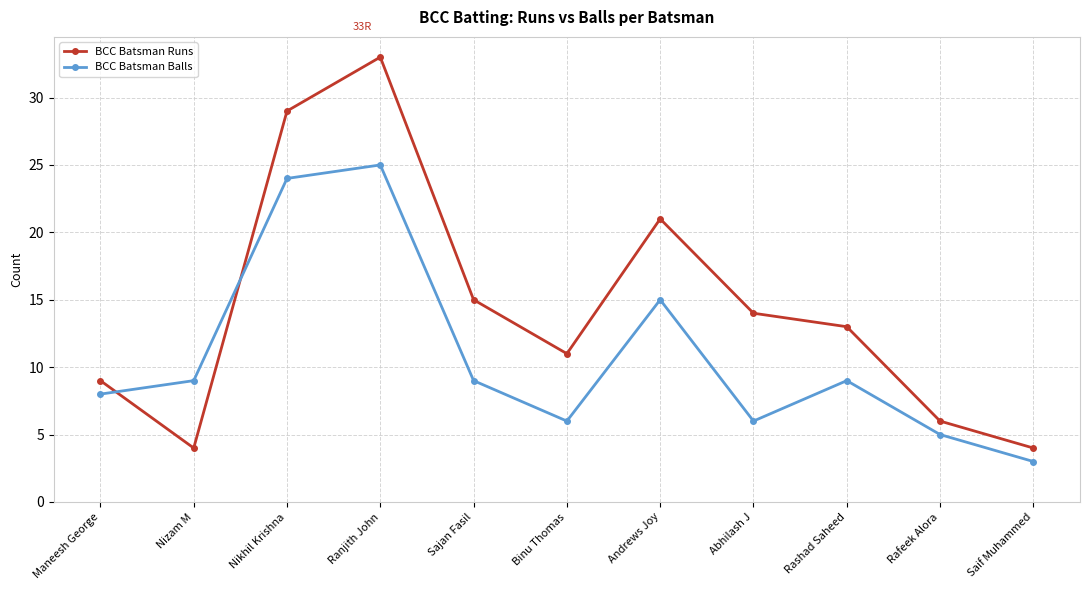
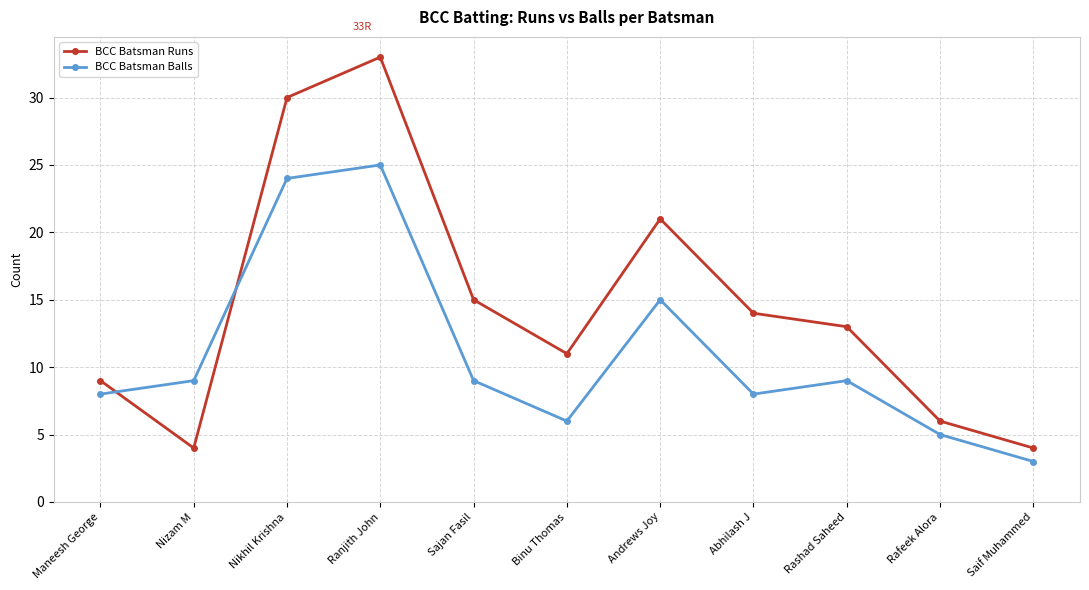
  {
    "BCC Batsman Runs": {
      "Maneesh George": 9,
      "Nizam M": 4,
-     "Nikhil Krishna": 29,
+     "Nikhil Krishna": 30,
      "Sajan Fasil": 15,
      "Binu Thomas": 11,
      "Andrews Joy": 21,
      "Abhilash J": 14,
      "Rashad Saheed": 13,
      "Rafeek Alora": 6,
      "Saif Muhammed": 4
    },
    "BCC Batsman Balls": {
      "Maneesh George": 8,
      "Nizam M": 9,
      "Nikhil Krishna": 24,
      "Ranjith John": 25,
      "Sajan Fasil": 9,
      "Binu Thomas": 6,
      "Andrews Joy": 15,
-     "Abhilash J": 6,
+     "Abhilash J": 8,
      "Rashad Saheed": 9,
      "Rafeek Alora": 5,
      "Saif Muhammed": 3
    }
  }
